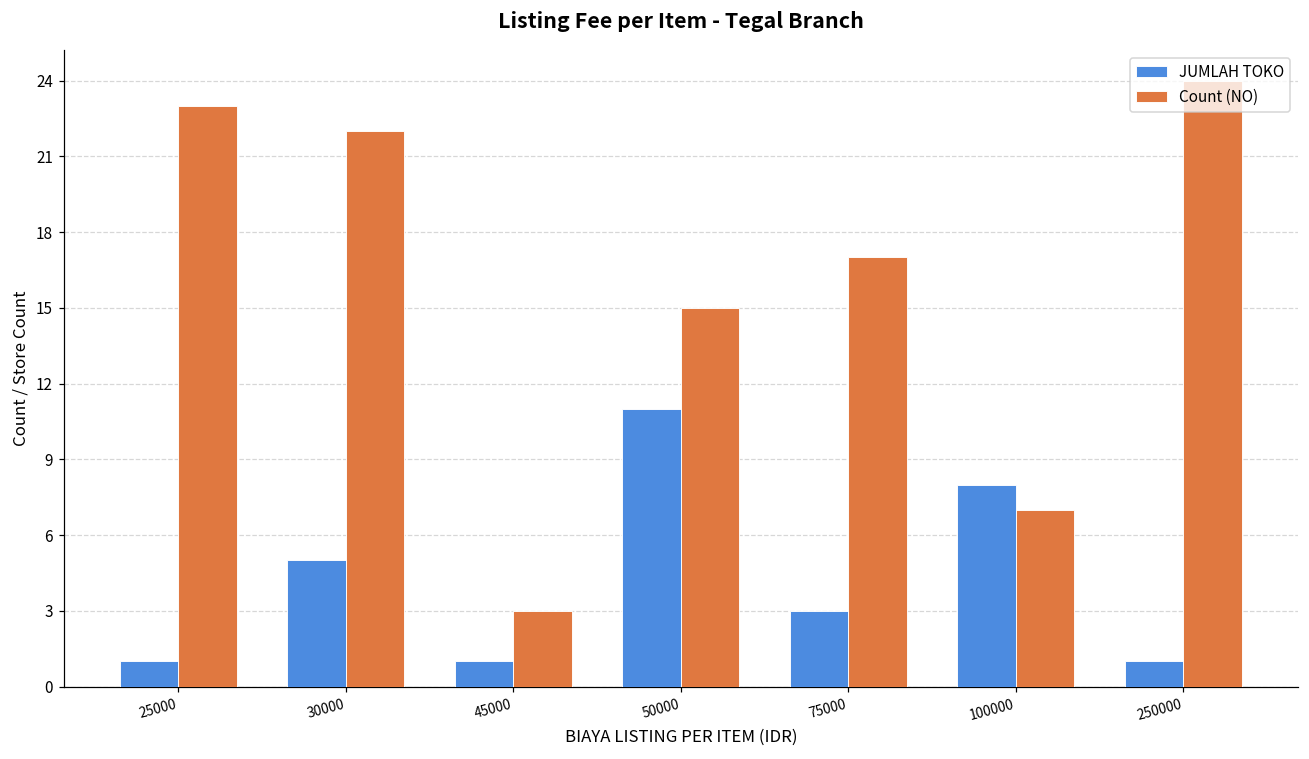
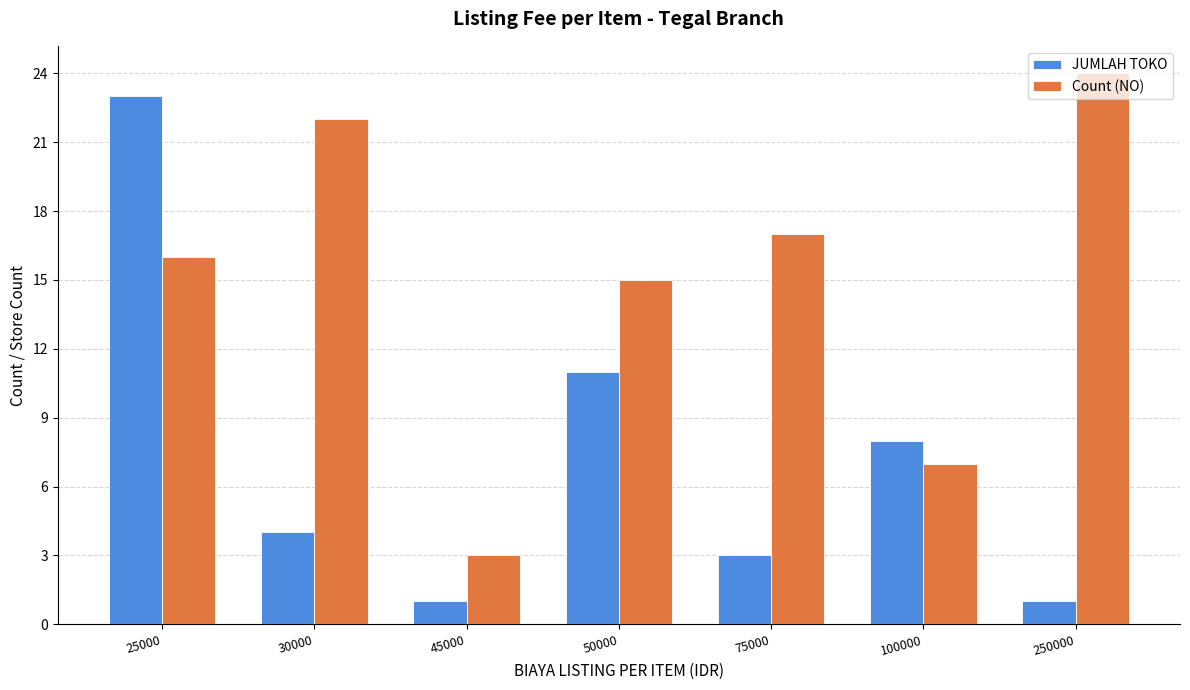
  {
    "JUMLAH TOKO": {
-     "25000": 1,
-     "30000": 5,
+     "25000": 23,
+     "30000": 4,
      "45000": 1,
      "50000": 11,
      "75000": 3,
      "100000": 8,
      "250000": 1
    },
    "Count (NO)": {
-     "25000": 23,
+     "25000": 16,
      "30000": 22,
      "45000": 3,
      "50000": 15,
      "75000": 17,
      "100000": 7
    }
  }
